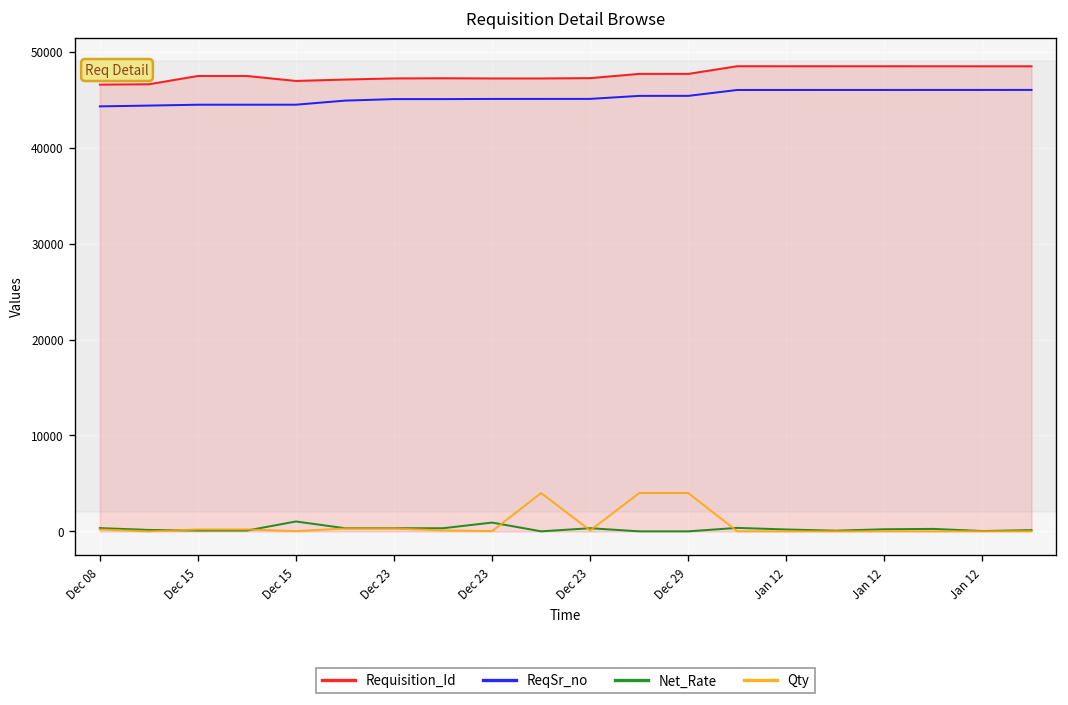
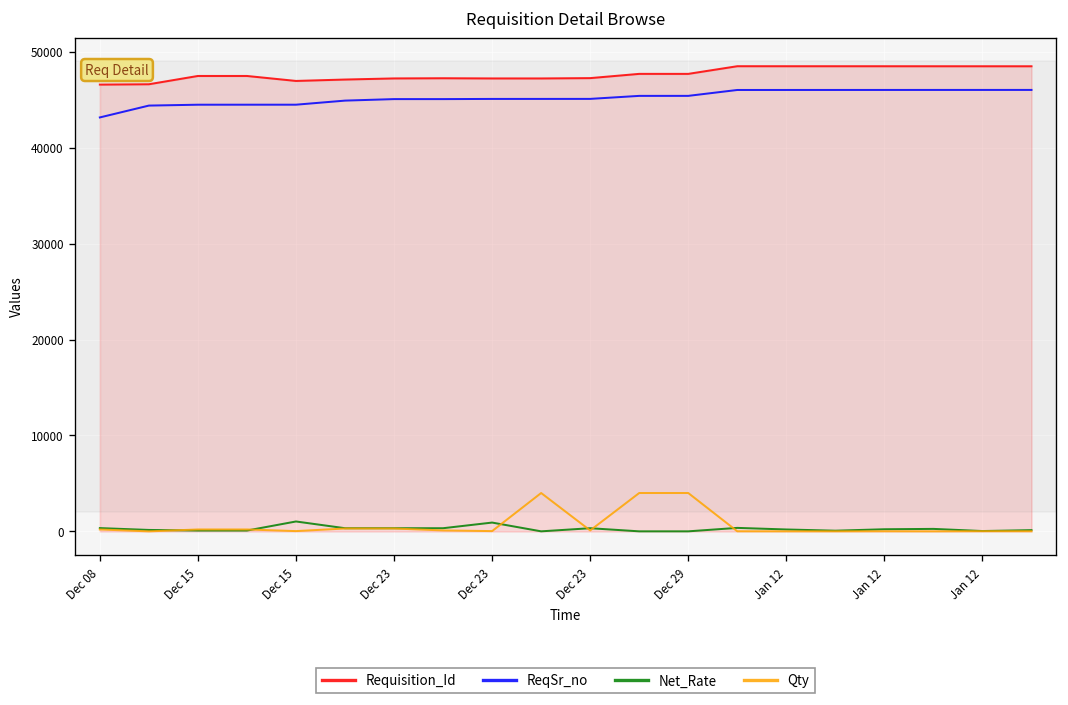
  {
    "Requisition_Id": {
      "Dec 08": 47000
    },
    "ReqSr_no": {
-     "Dec 08": 44000
+     "Dec 08": 43000
    }
  }
